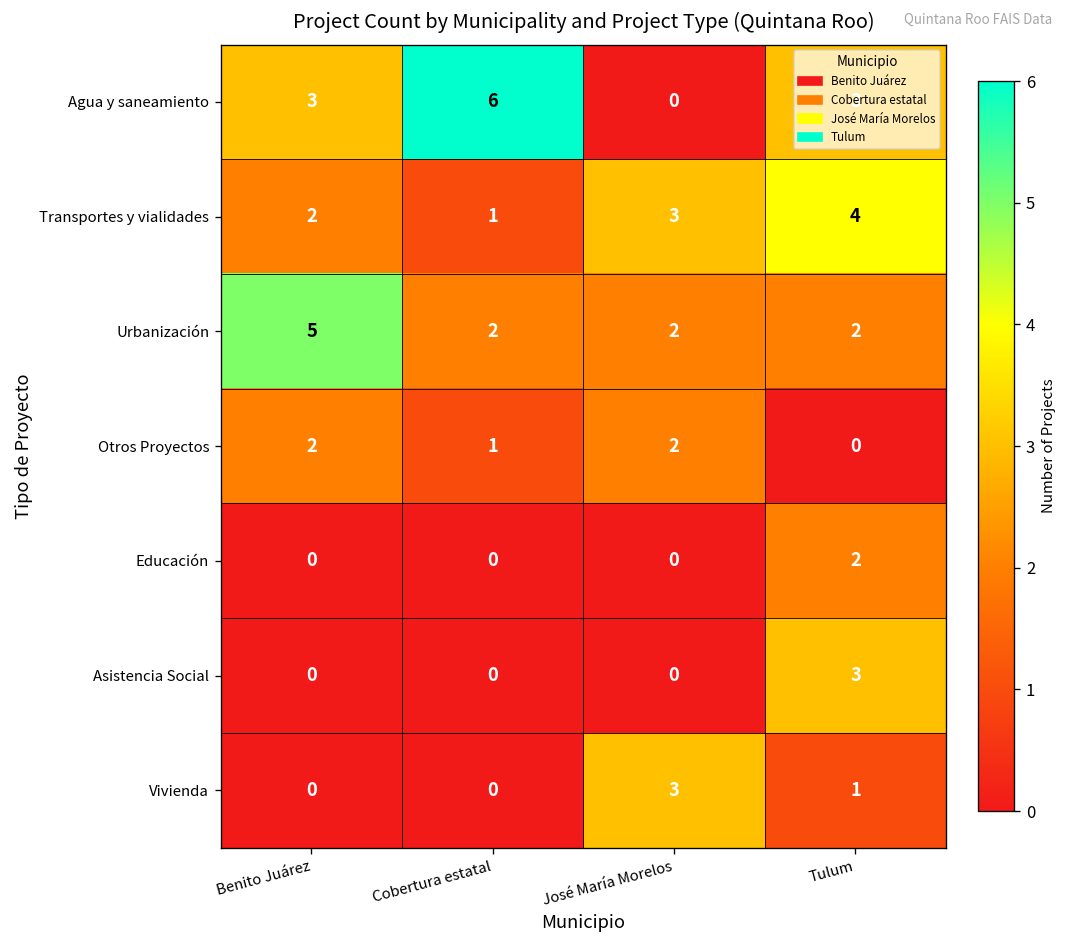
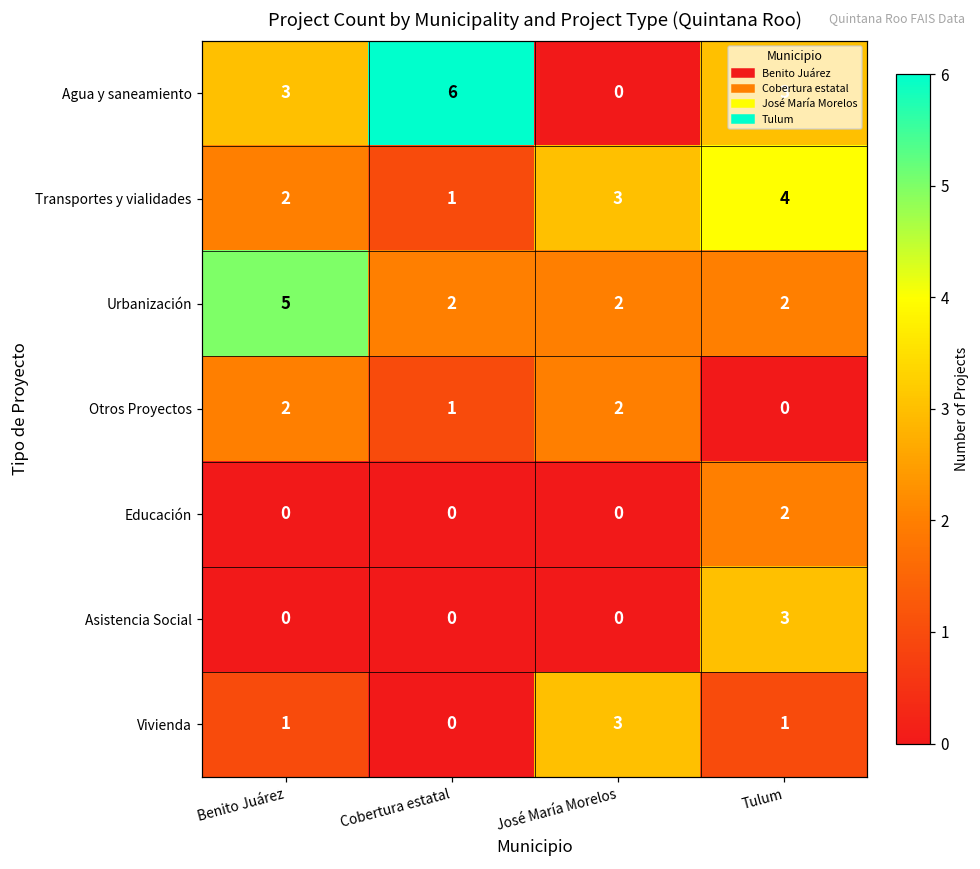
  {
    "Agua y saneamiento": {
      "Benito Juárez": 3,
      "Cobertura estatal": 6,
      "José María Morelos": 0
    },
    "Transportes y vialidades": {
      "Benito Juárez": 2,
      "Cobertura estatal": 1,
      "José María Morelos": 3,
      "Tulum": 4
    },
    "Urbanización": {
      "Benito Juárez": 5,
      "Cobertura estatal": 2,
      "José María Morelos": 2,
      "Tulum": 2
    },
    "Otros Proyectos": {
      "Benito Juárez": 2,
      "Cobertura estatal": 1,
      "José María Morelos": 2,
      "Tulum": 0
    },
    "Educación": {
      "Benito Juárez": 0,
      "Cobertura estatal": 0,
      "José María Morelos": 0,
      "Tulum": 2
    },
    "Asistencia Social": {
      "Benito Juárez": 0,
      "Cobertura estatal": 0,
      "José María Morelos": 0,
      "Tulum": 3
    },
    "Vivienda": {
-     "Benito Juárez": 0,
+     "Benito Juárez": 1,
      "Cobertura estatal": 0,
      "José María Morelos": 3,
      "Tulum": 1
    }
  }
